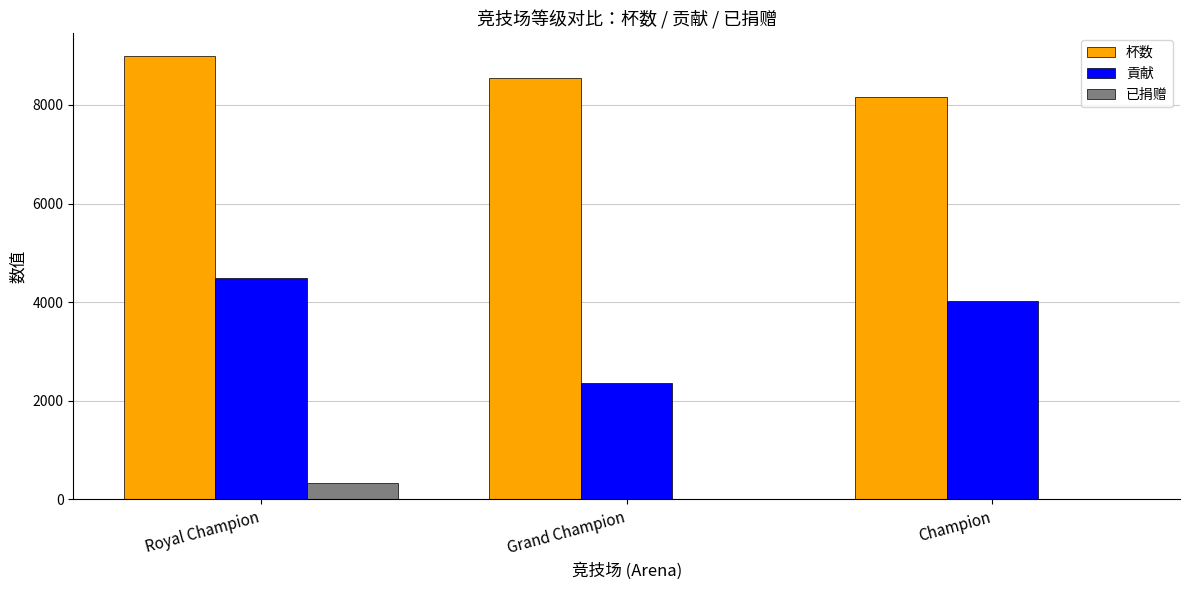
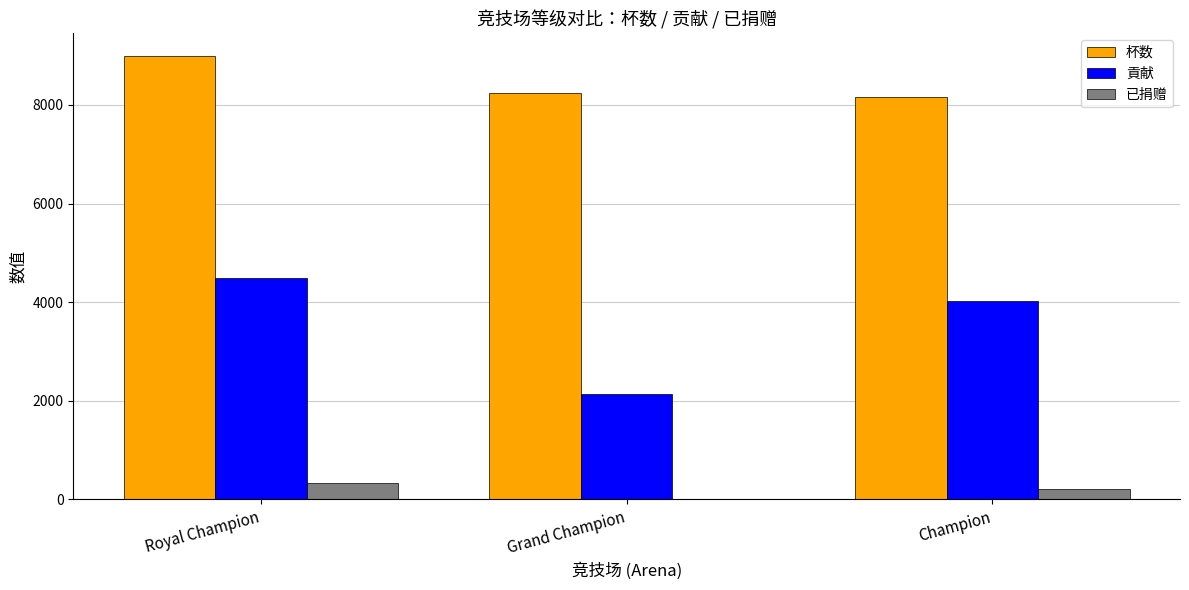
  {
    "杯数": {
      "Royal Champion": 9000,
-     "Grand Champion": 8600,
+     "Grand Champion": 8200,
      "Champion": 8200
    },
    "貢献": {
      "Royal Champion": 4500,
-     "Grand Champion": 2400,
+     "Grand Champion": 2100,
      "Champion": 4000
    },
    "已捐赠": {
      "Royal Champion": 300,
-     "Champion": 0
+     "Champion": 200
    }
  }
